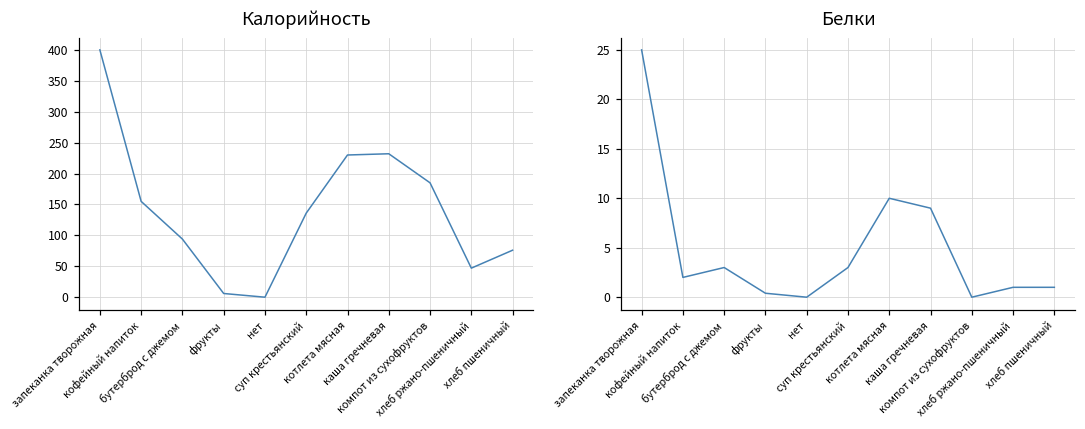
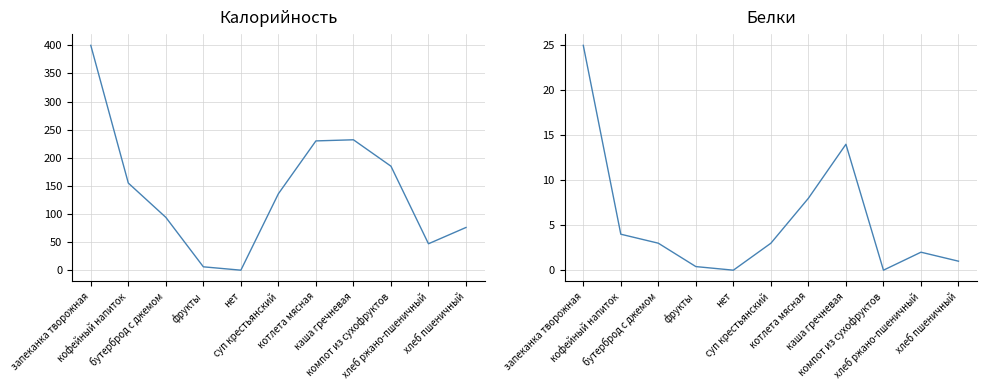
  {
    "Калорийность": {
      "запеканка творожная": 400,
      "кофейный напиток": 160,
      "бутерброд с джемом": 90,
      "фрукты": 10,
      "нет": 0,
      "суп крестьянский": 140,
      "котлета мясная": 230,
      "каша гречневая": 230,
      "компот из сухофруктов": 190,
      "хлеб ржано-пшеничный": 50,
      "хлеб пшеничный": 80
    },
    "Белки": {
      "запеканка творожная": 25,
-     "кофейный напиток": 2,
+     "кофейный напиток": 4,
      "бутерброд с джемом": 3,
      "фрукты": 0,
      "нет": 0,
      "суп крестьянский": 3,
-     "котлета мясная": 10,
-     "каша гречневая": 9,
+     "котлета мясная": 8,
+     "каша гречневая": 14,
      "компот из сухофруктов": 0,
-     "хлеб ржано-пшеничный": 1,
+     "хлеб ржано-пшеничный": 2,
      "хлеб пшеничный": 1
    }
  }
